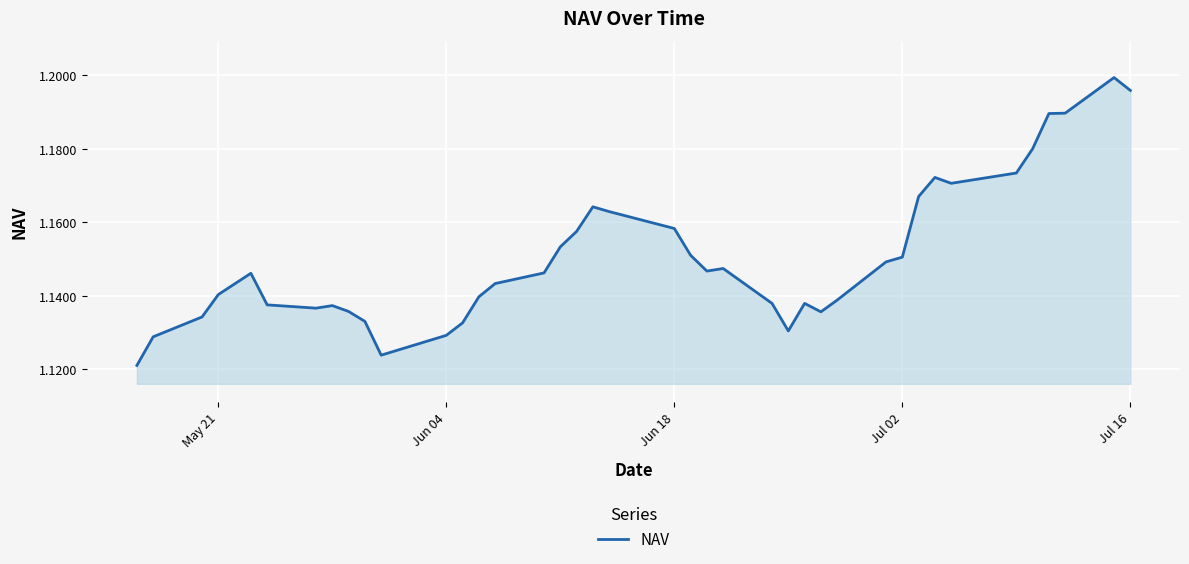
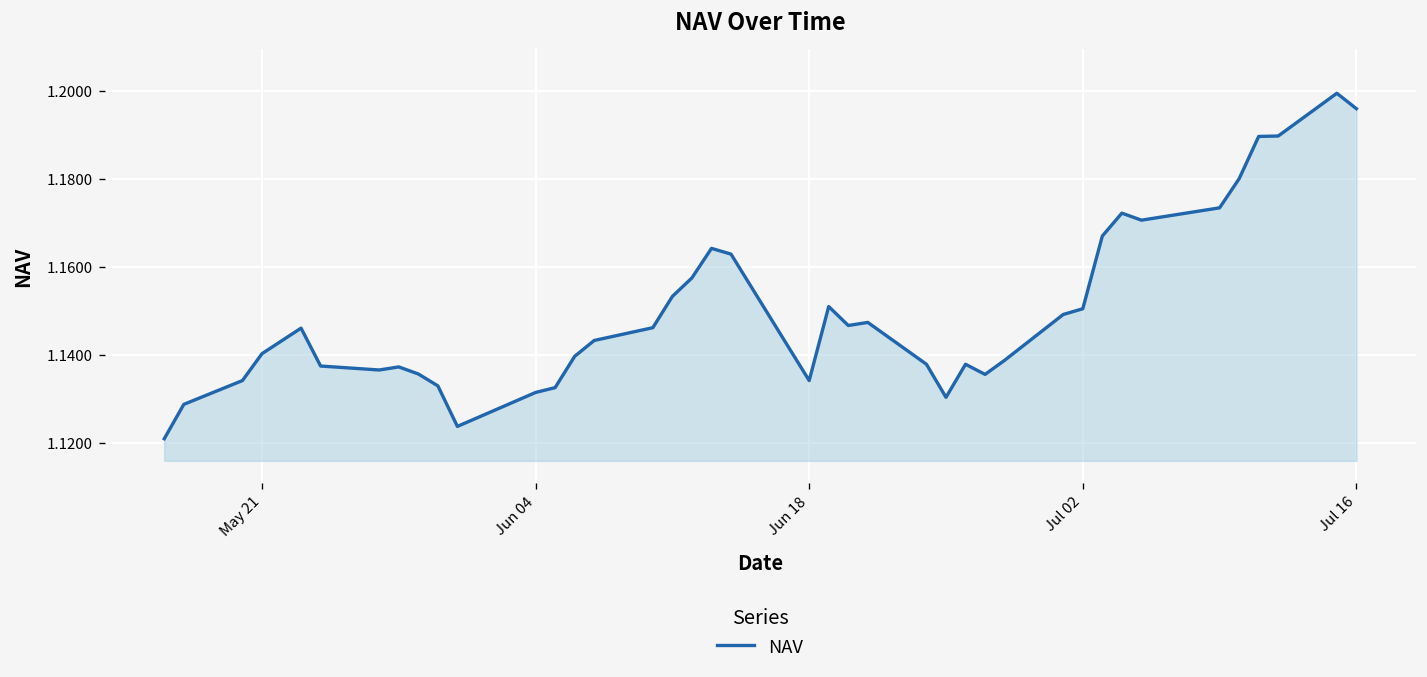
  {
    "May 21": 1.140,
-   "Jun 04": 1.129,
-   "Jun 18": 1.158,
+   "Jun 04": 1.132,
+   "Jun 18": 1.134,
    "Jul 02": 1.151,
    "Jul 16": 1.196
  }
